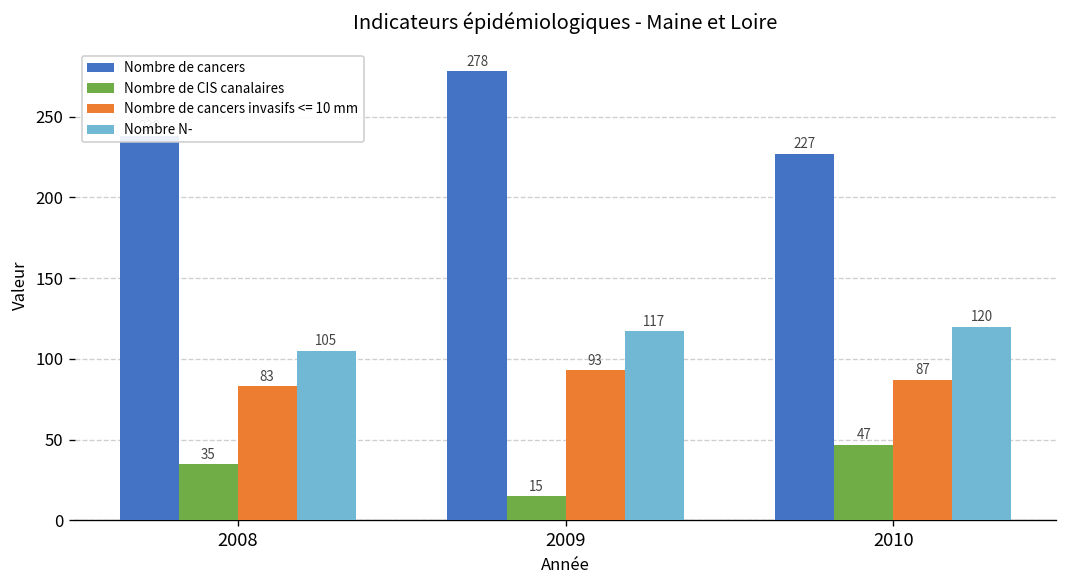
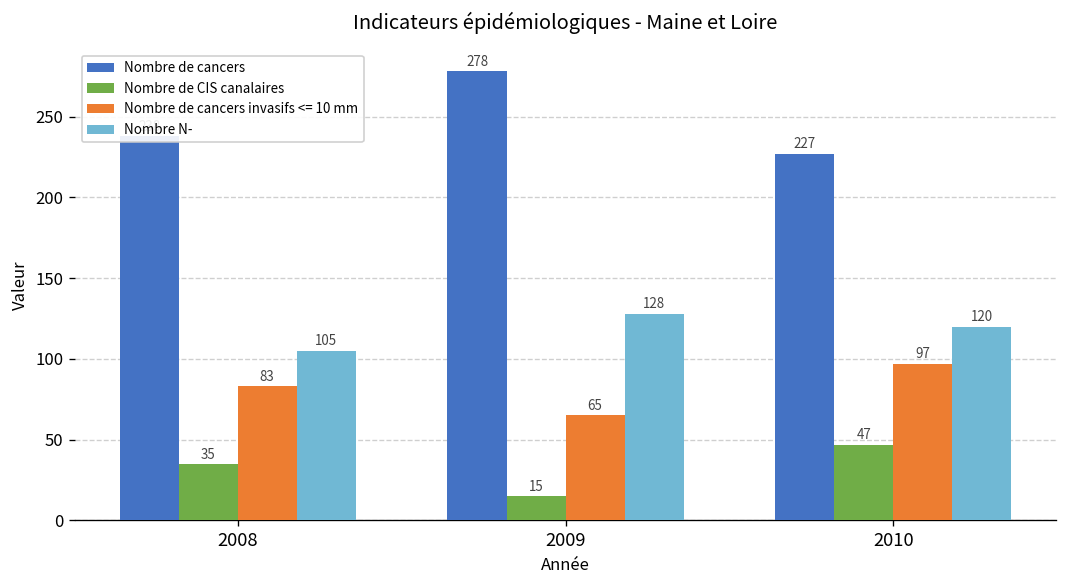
  {
    "Nombre de cancers": {
      "2009": 278,
      "2010": 227
    },
    "Nombre de CIS canalaires": {
      "2008": 35,
      "2009": 15,
      "2010": 47
    },
    "Nombre de cancers invasifs <= 10 mm": {
      "2008": 83,
-     "2009": 93,
-     "2010": 87
+     "2009": 65,
+     "2010": 97
    },
    "Nombre N-": {
      "2008": 105,
-     "2009": 117,
+     "2009": 128,
      "2010": 120
    }
  }
